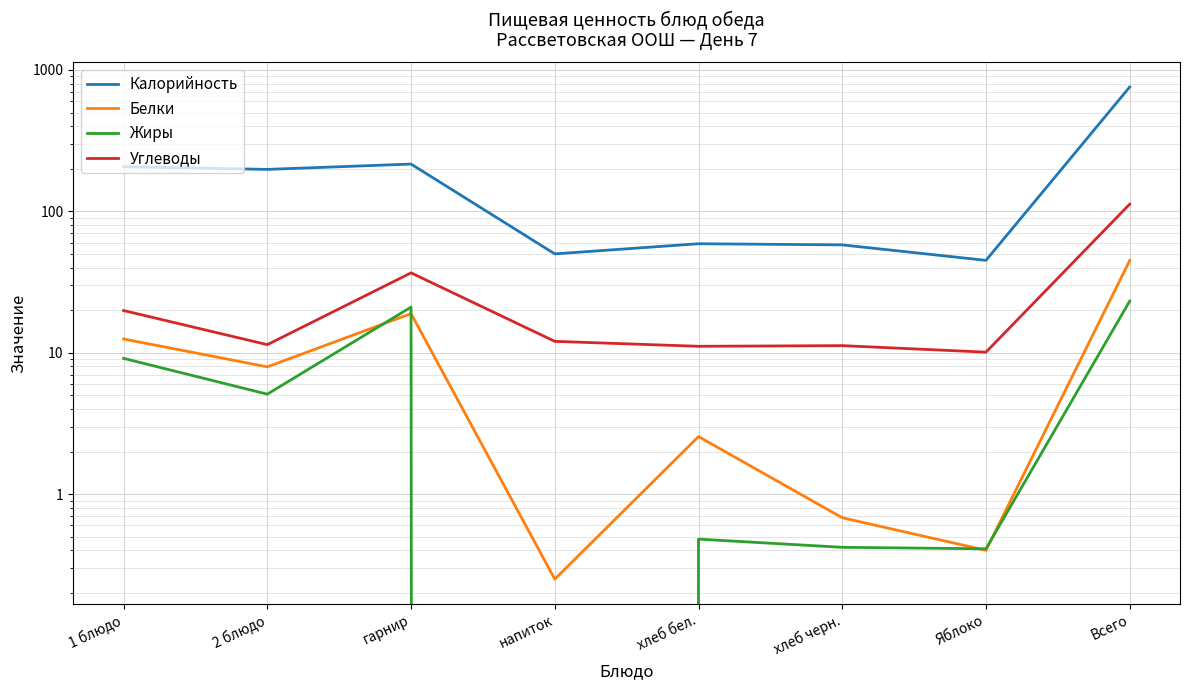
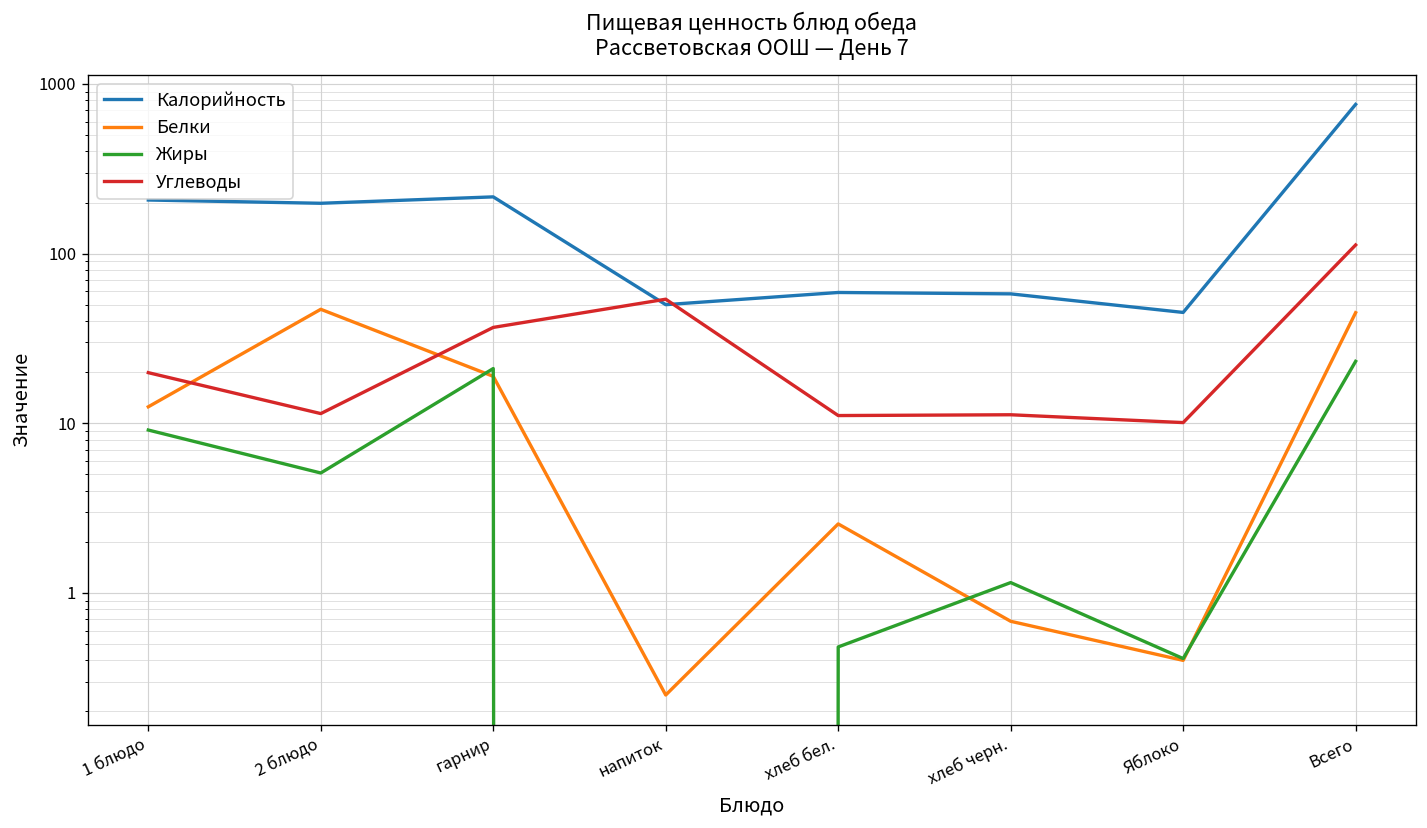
  {
    "Калорийность": {
      "2 блюдо": 200,
      "гарнир": 220,
      "напиток": 50,
      "хлеб бел.": 59,
      "хлеб черн.": 58,
      "Яблоко": 45,
      "Всего": 800
    },
    "Белки": {
      "1 блюдо": 13,
-     "2 блюдо": 8,
+     "2 блюдо": 47,
      "гарнир": 19,
      "напиток": 0.25,
      "хлеб бел.": 2.6,
      "хлеб черн.": 0.7,
      "Всего": 45
    },
    "Жиры": {
      "1 блюдо": 9,
      "2 блюдо": 5.1,
      "гарнир": 21,
      "хлеб бел.": 0.48,
-     "хлеб черн.": 0.42,
+     "хлеб черн.": 1.2,
      "Всего": 23
    },
    "Углеводы": {
      "1 блюдо": 20,
      "2 блюдо": 11,
      "гарнир": 37,
-     "напиток": 12,
+     "напиток": 54,
      "хлеб бел.": 11,
      "хлеб черн.": 11,
      "Яблоко": 10,
      "Всего": 110
    }
  }
